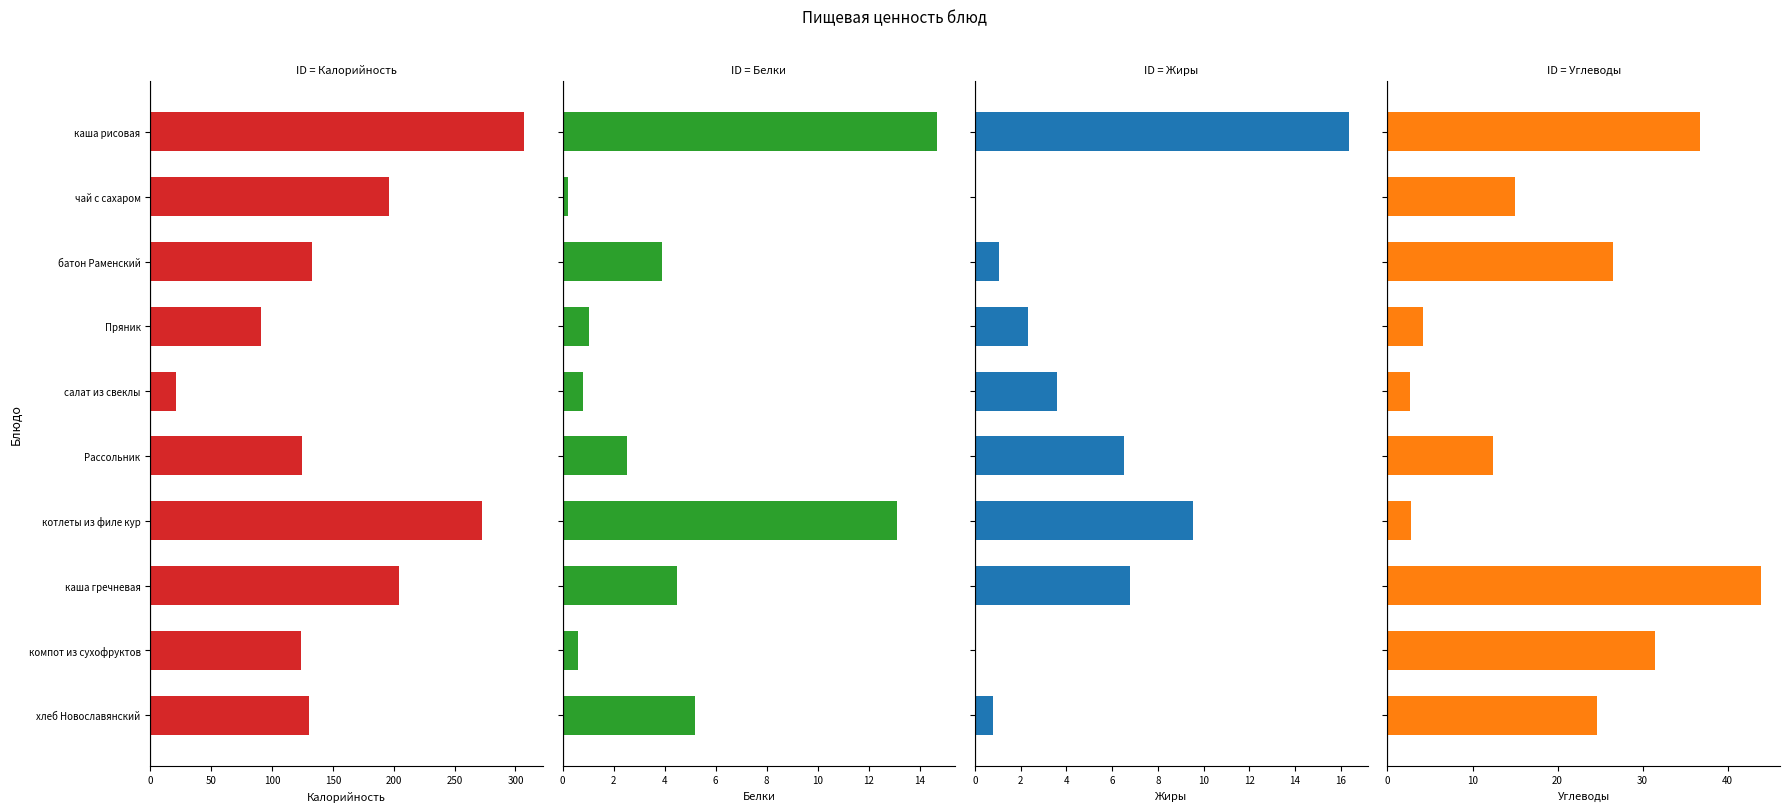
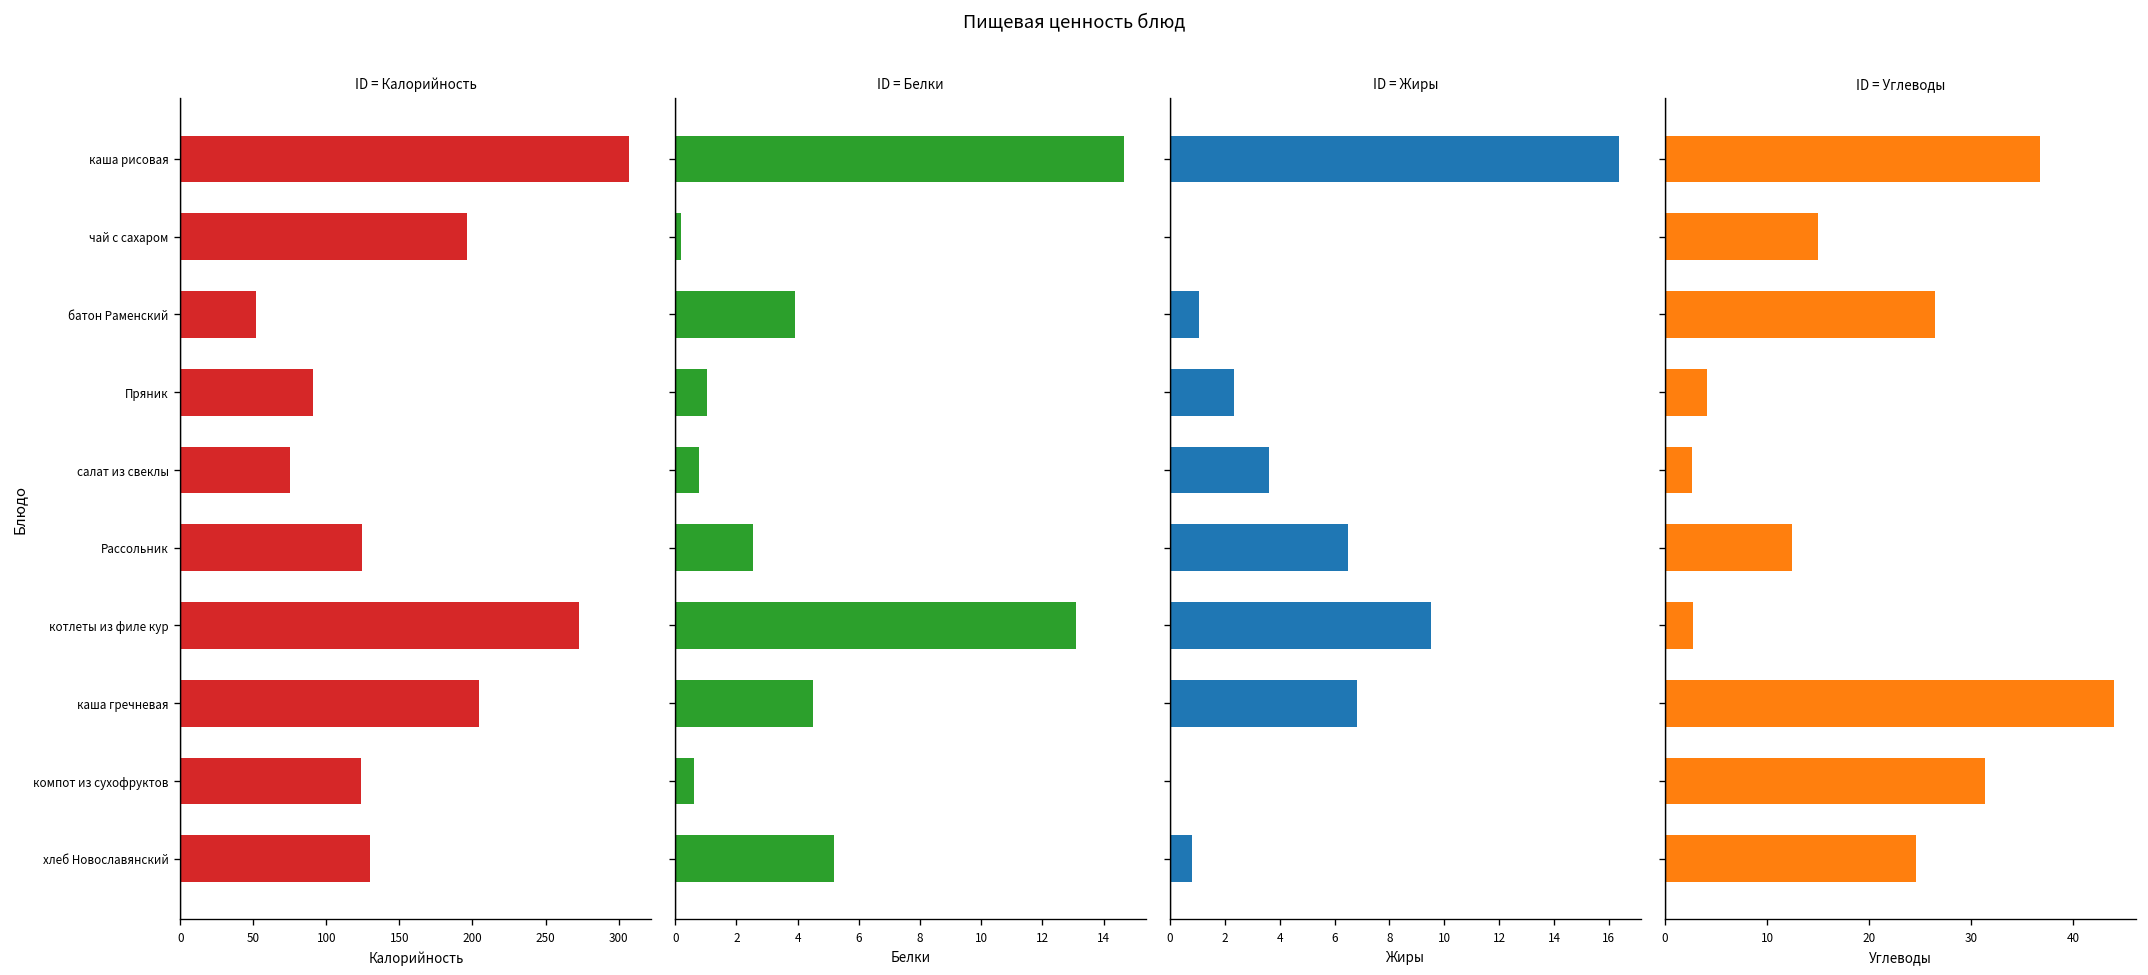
  {
    "ID = Калорийность": {
      "каша рисовая": 307,
      "чай с сахаром": 196,
-     "батон Раменский": 133,
+     "батон Раменский": 52,
      "Пряник": 91,
-     "салат из свеклы": 21,
+     "салат из свеклы": 75,
      "Рассольник": 124,
      "котлеты из филе кур": 273,
      "каша гречневая": 204,
      "компот из сухофруктов": 124,
      "хлеб Новославянский": 130
    }
  }
